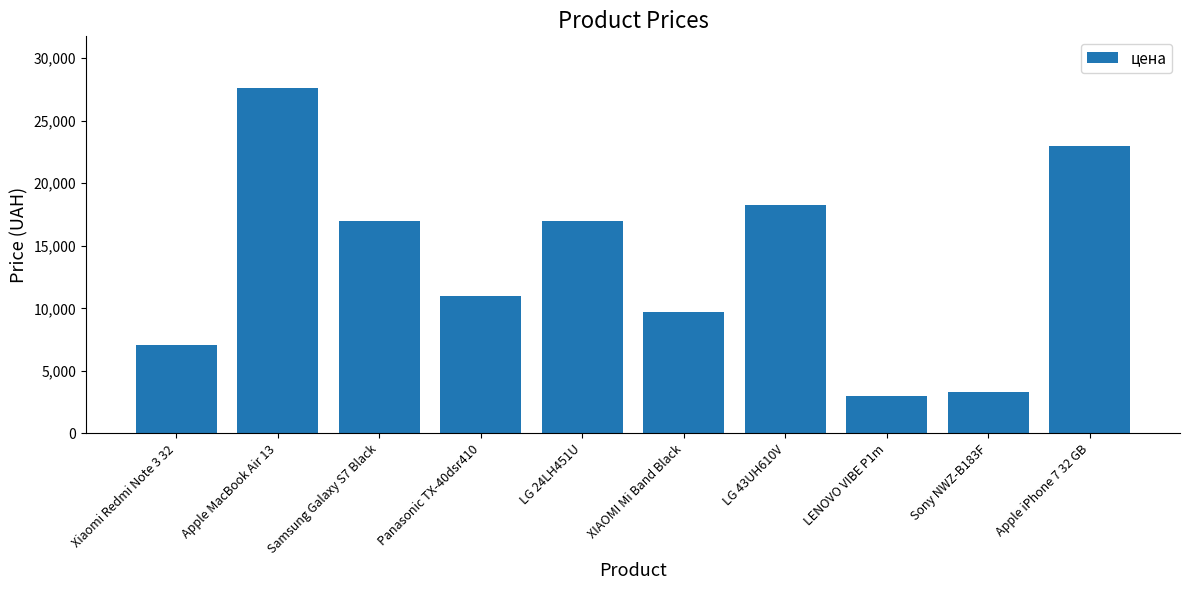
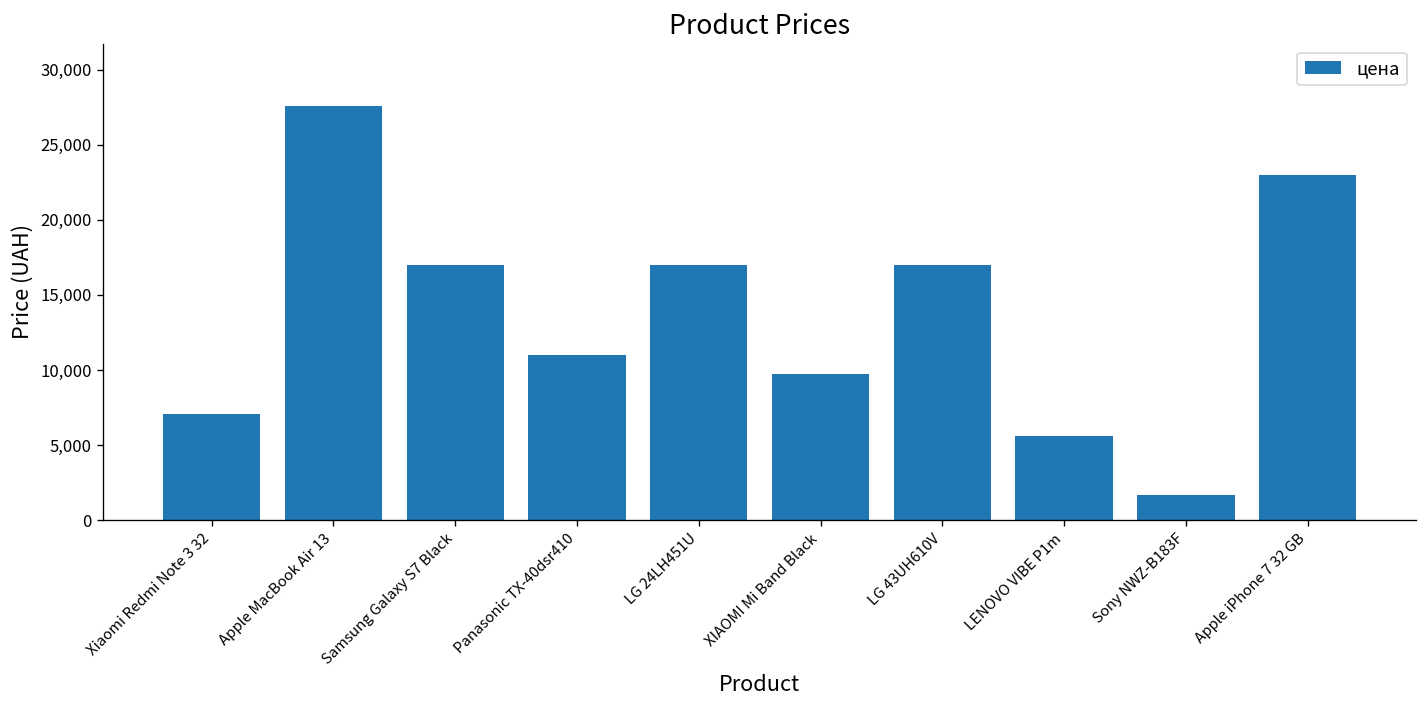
  {
    "Xiaomi Redmi Note 3 32": "7,100",
    "Apple MacBook Air 13": "27,600",
    "Samsung Galaxy S7 Black": "17,000",
    "Panasonic TX-40dsr410": "11,000",
    "LG 24LH451U": "17,000",
    "XIAOMI Mi Band Black": "9,700",
-   "LG 43UH610V": "18,300",
-   "LENOVO VIBE P1m": "3,000",
-   "Sony NWZ-B183F": "3,300",
+   "LG 43UH610V": "17,000",
+   "LENOVO VIBE P1m": "5,600",
+   "Sony NWZ-B183F": "1,700",
    "Apple iPhone 7 32 GB": "23,000"
  }
